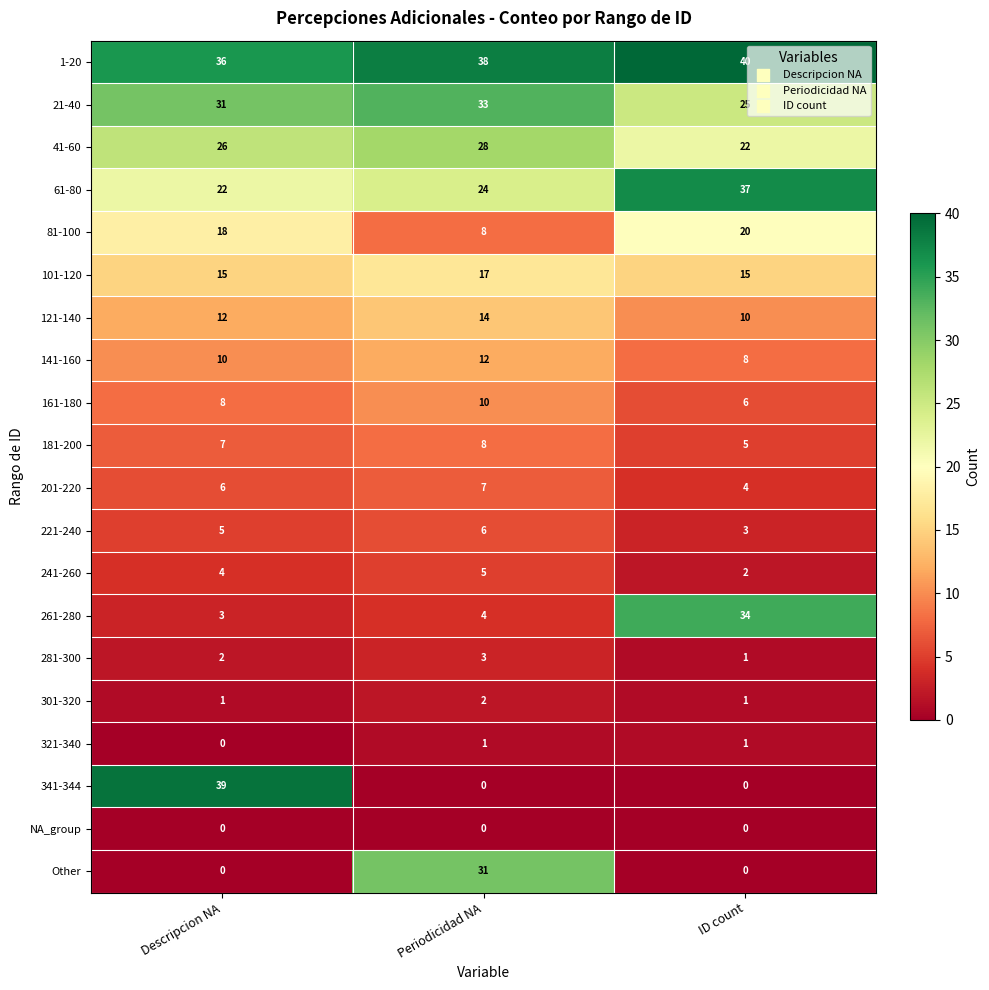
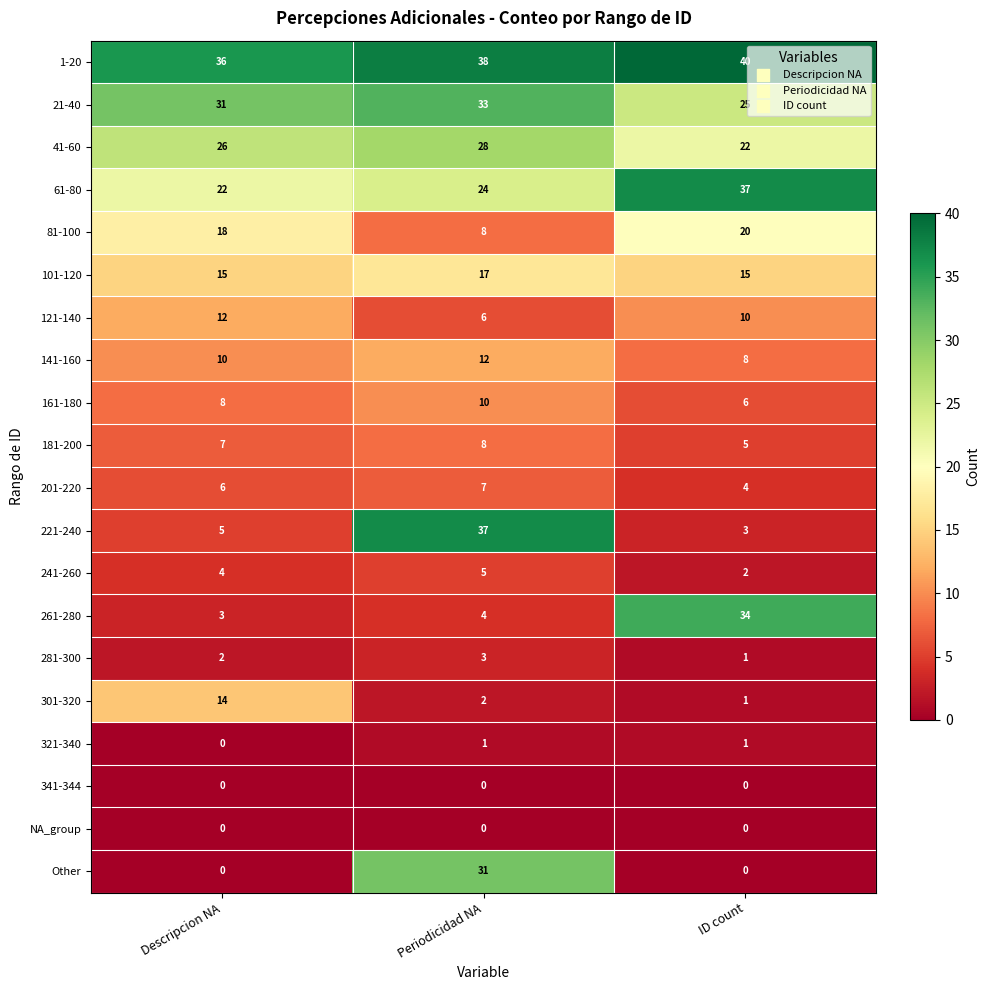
  {
    "1-20": {
      "Descripcion NA": 36,
      "Periodicidad NA": 38
    },
    "21-40": {
      "Descripcion NA": 31,
      "Periodicidad NA": 33
    },
    "41-60": {
      "Descripcion NA": 26,
      "Periodicidad NA": 28,
      "ID count": 22
    },
    "61-80": {
      "Descripcion NA": 22,
      "Periodicidad NA": 24,
      "ID count": 37
    },
    "81-100": {
      "Descripcion NA": 18,
      "Periodicidad NA": 8,
      "ID count": 20
    },
    "101-120": {
      "Descripcion NA": 15,
      "Periodicidad NA": 17,
      "ID count": 15
    },
    "121-140": {
      "Descripcion NA": 12,
-     "Periodicidad NA": 14,
+     "Periodicidad NA": 6,
      "ID count": 10
    },
    "141-160": {
      "Descripcion NA": 10,
      "Periodicidad NA": 12,
      "ID count": 8
    },
    "161-180": {
      "Descripcion NA": 8,
      "Periodicidad NA": 10,
      "ID count": 6
    },
    "181-200": {
      "Descripcion NA": 7,
      "Periodicidad NA": 8,
      "ID count": 5
    },
    "201-220": {
      "Descripcion NA": 6,
      "Periodicidad NA": 7,
      "ID count": 4
    },
    "221-240": {
      "Descripcion NA": 5,
-     "Periodicidad NA": 6,
+     "Periodicidad NA": 37,
      "ID count": 3
    },
    "241-260": {
      "Descripcion NA": 4,
      "Periodicidad NA": 5,
      "ID count": 2
    },
    "261-280": {
      "Descripcion NA": 3,
      "Periodicidad NA": 4,
      "ID count": 34
    },
    "281-300": {
      "Descripcion NA": 2,
      "Periodicidad NA": 3,
      "ID count": 1
    },
    "301-320": {
-     "Descripcion NA": 1,
+     "Descripcion NA": 14,
      "Periodicidad NA": 2,
      "ID count": 1
    },
    "321-340": {
      "Descripcion NA": 0,
      "Periodicidad NA": 1,
      "ID count": 1
    },
    "341-344": {
-     "Descripcion NA": 39,
+     "Descripcion NA": 0,
      "Periodicidad NA": 0,
      "ID count": 0
    },
    "NA_group": {
      "Descripcion NA": 0,
      "Periodicidad NA": 0,
      "ID count": 0
    },
    "Other": {
      "Descripcion NA": 0,
      "Periodicidad NA": 31,
      "ID count": 0
    }
  }
